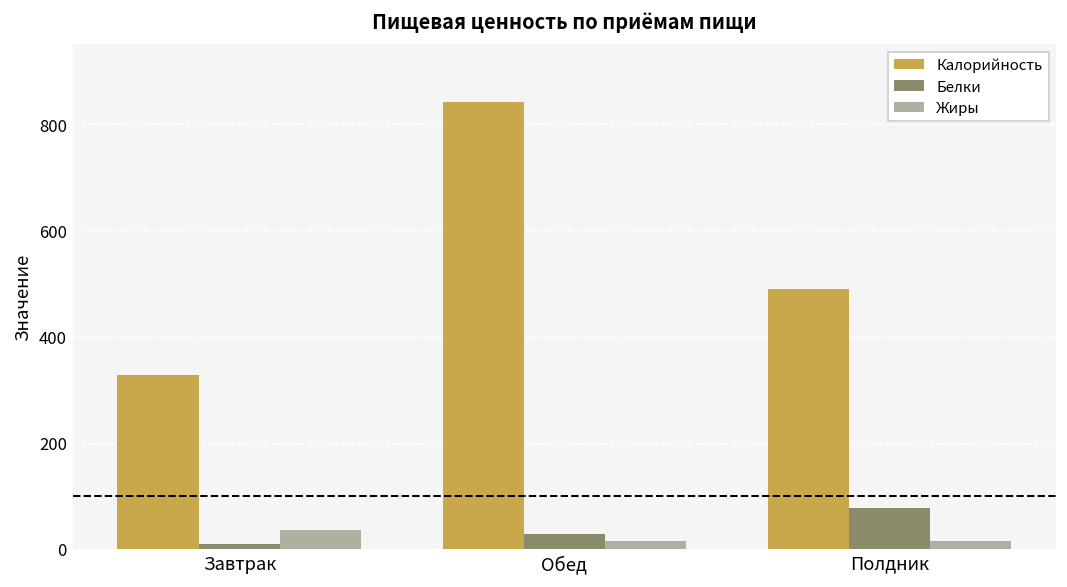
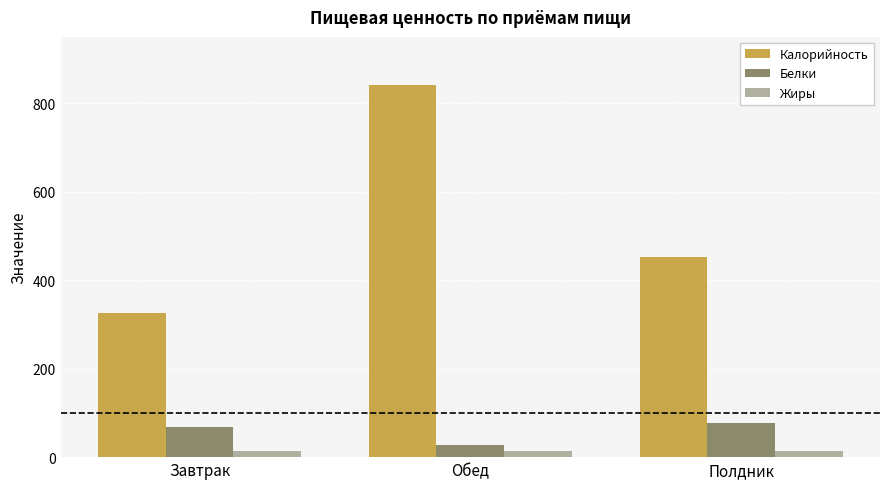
  {
    "Калорийность": {
      "Завтрак": 330,
      "Обед": 840,
-     "Полдник": 490
+     "Полдник": 450
    },
    "Белки": {
-     "Завтрак": 10,
+     "Завтрак": 70,
      "Обед": 30,
      "Полдник": 80
    },
    "Жиры": {
-     "Завтрак": 40,
+     "Завтрак": 10,
      "Обед": 10,
      "Полдник": 10
    }
  }
